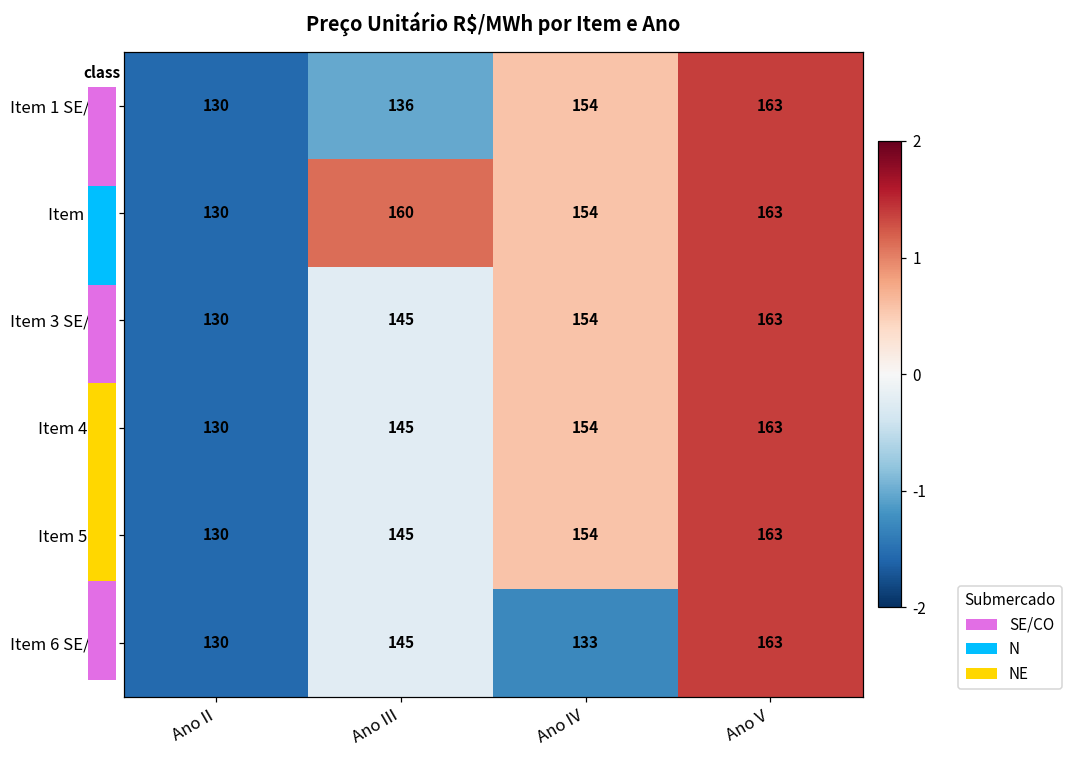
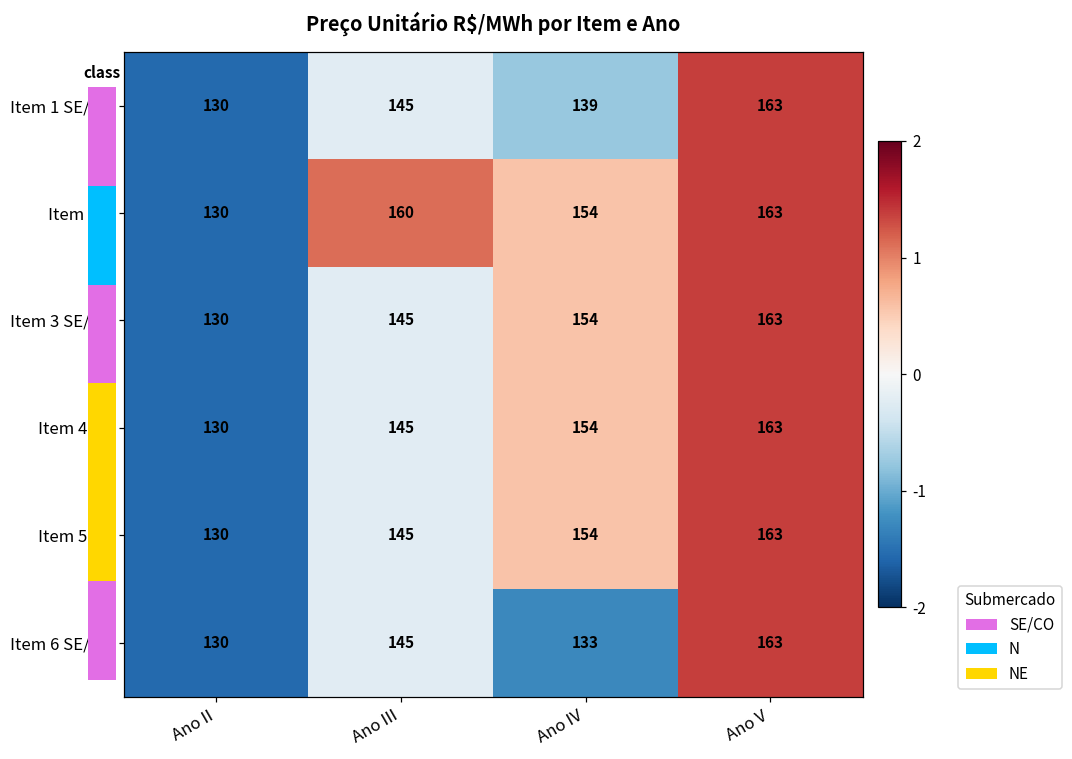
  {
    "Item 1 SE/CO": {
      "Ano II": 130,
-     "Ano III": 136,
-     "Ano IV": 154,
+     "Ano III": 145,
+     "Ano IV": 139,
      "Ano V": 163
    },
    "Item 3 SE/CO": {
      "Ano II": 130,
      "Ano III": 145,
      "Ano IV": 154,
      "Ano V": 163
    },
    "Item 6 SE/CO": {
      "Ano II": 130,
      "Ano III": 145,
      "Ano IV": 133,
      "Ano V": 163
    }
  }
